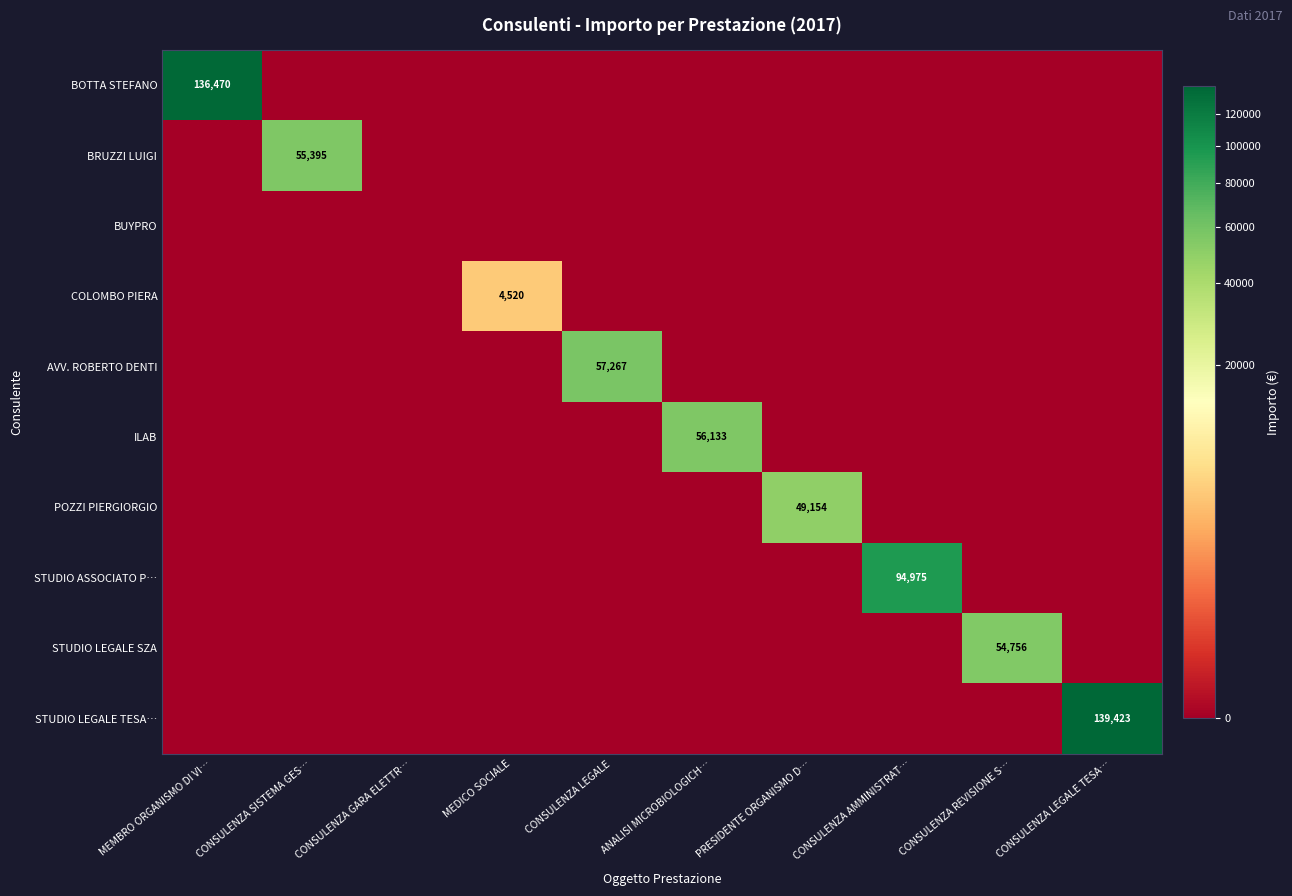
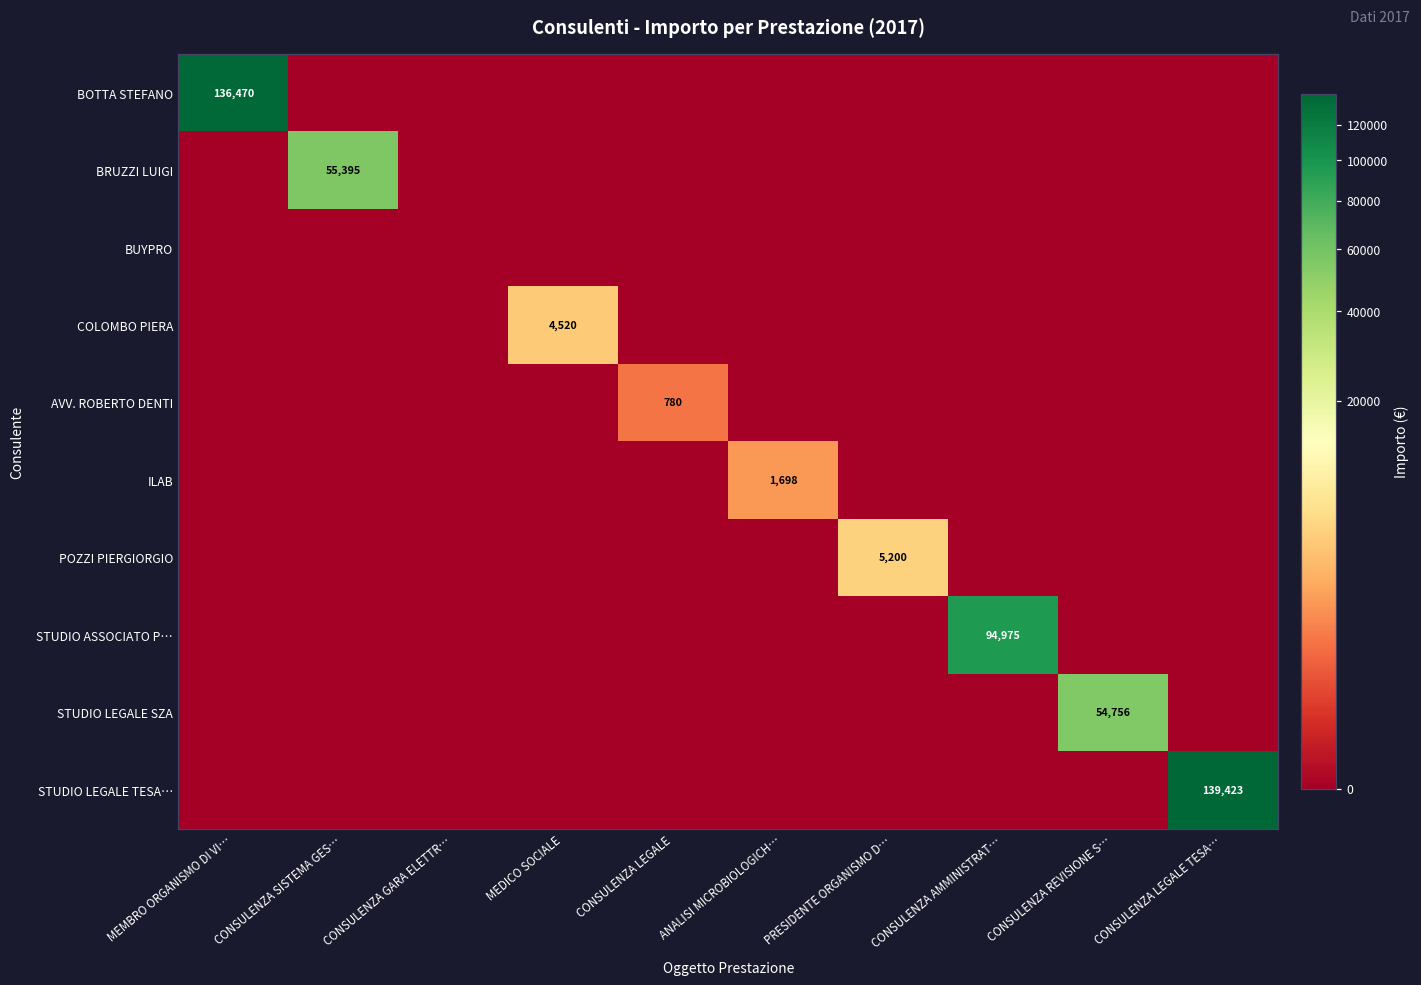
  {
    "BOTTA STEFANO": {
      "MEMBRO ORGANISMO DI VI…": "136,470"
    },
    "BRUZZI LUIGI": {
      "CONSULENZA SISTEMA GES…": "55,395"
    },
    "COLOMBO PIERA": {
      "MEDICO SOCIALE": "4,520"
    },
    "AVV. ROBERTO DENTI": {
-     "CONSULENZA LEGALE": "57,267"
+     "CONSULENZA LEGALE": "780"
    },
    "ILAB": {
-     "ANALISI MICROBIOLOGICH…": "56,133"
+     "ANALISI MICROBIOLOGICH…": "1,698"
    },
    "POZZI PIERGIORGIO": {
-     "PRESIDENTE ORGANISMO D…": "49,154"
+     "PRESIDENTE ORGANISMO D…": "5,200"
    },
    "STUDIO ASSOCIATO P…": {
      "CONSULENZA AMMINISTRAT…": "94,975"
    },
    "STUDIO LEGALE SZA": {
      "CONSULENZA REVISIONE S…": "54,756"
    },
    "STUDIO LEGALE TESA…": {
      "CONSULENZA LEGALE TESA…": "139,423"
    }
  }
